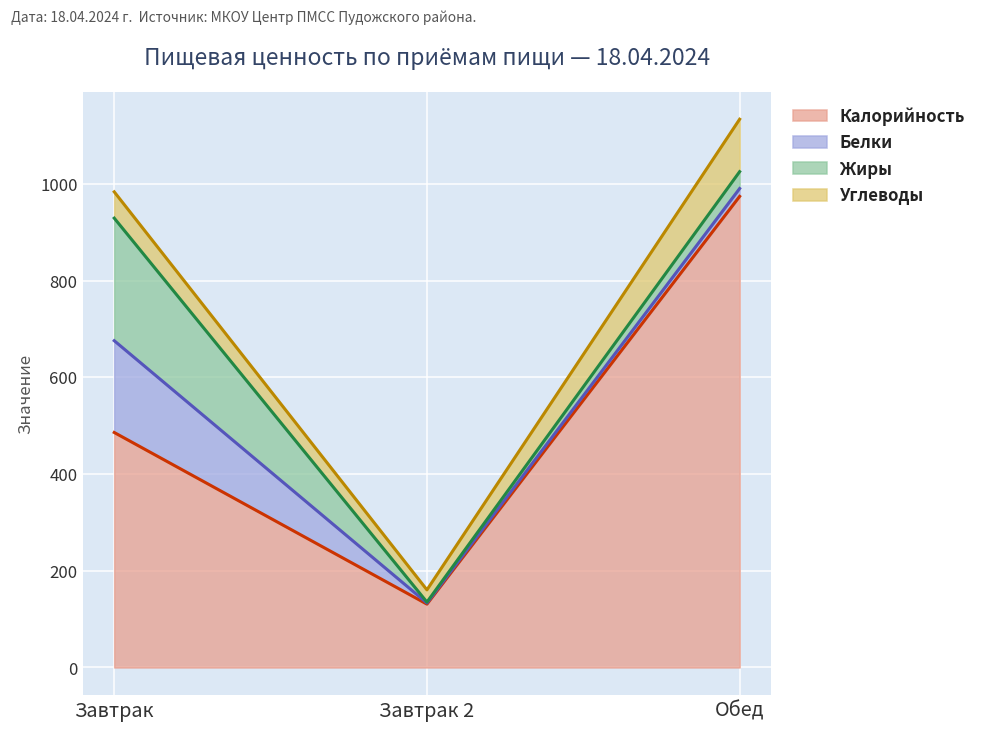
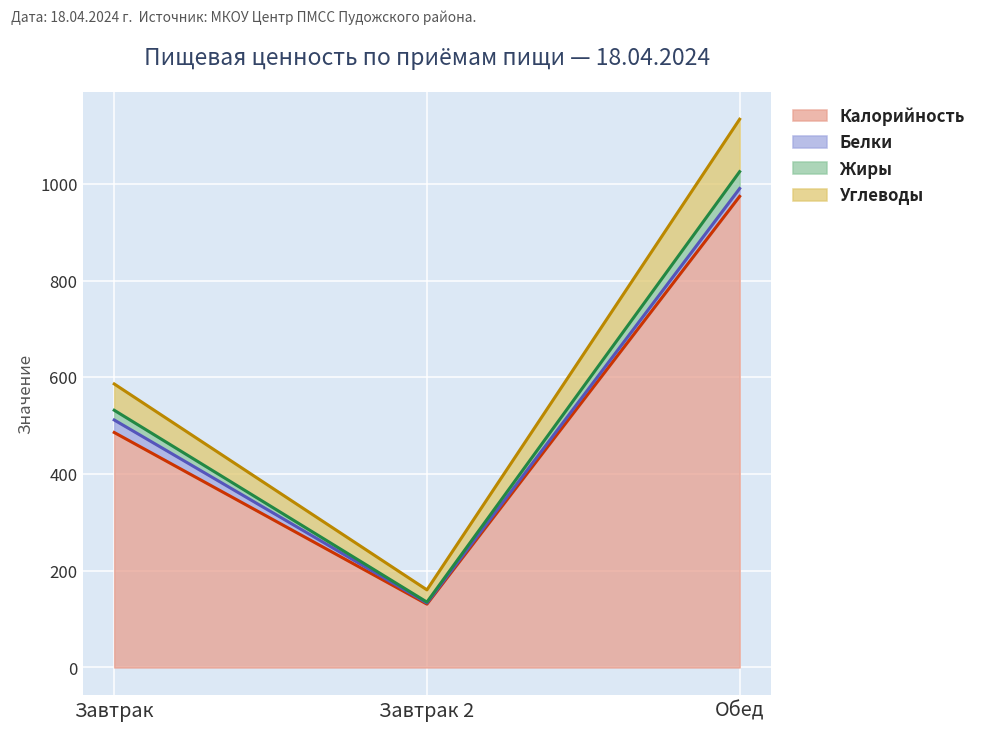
  {
    "Белки": {
-     "Завтрак": 190,
+     "Завтрак": 30,
      "Обед": 20
    },
    "Жиры": {
-     "Завтрак": 250,
+     "Завтрак": 20,
      "Обед": 30
    }
  }
